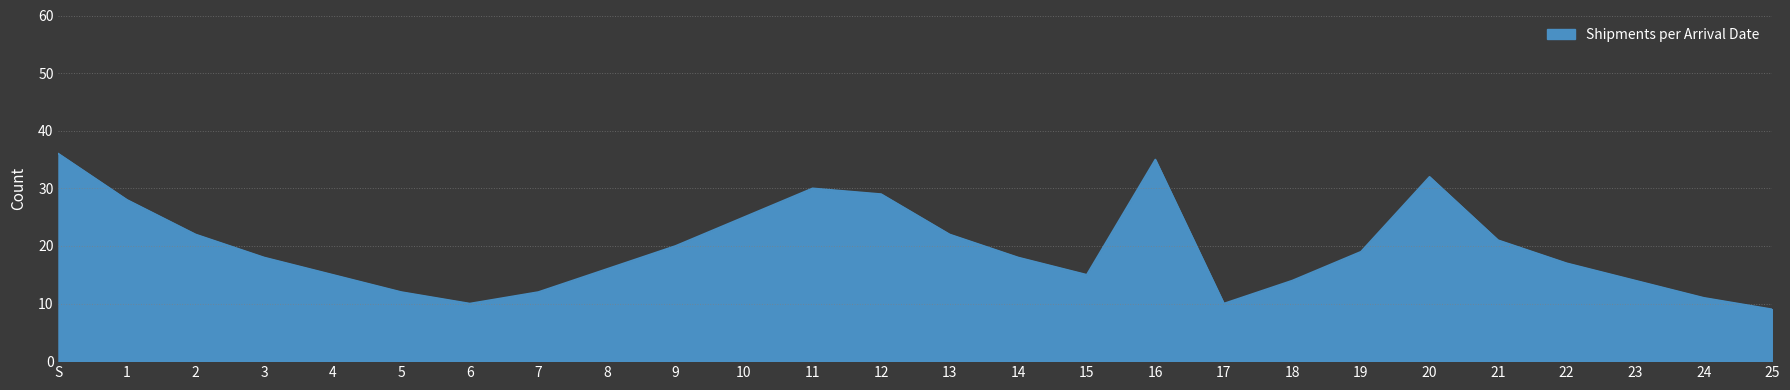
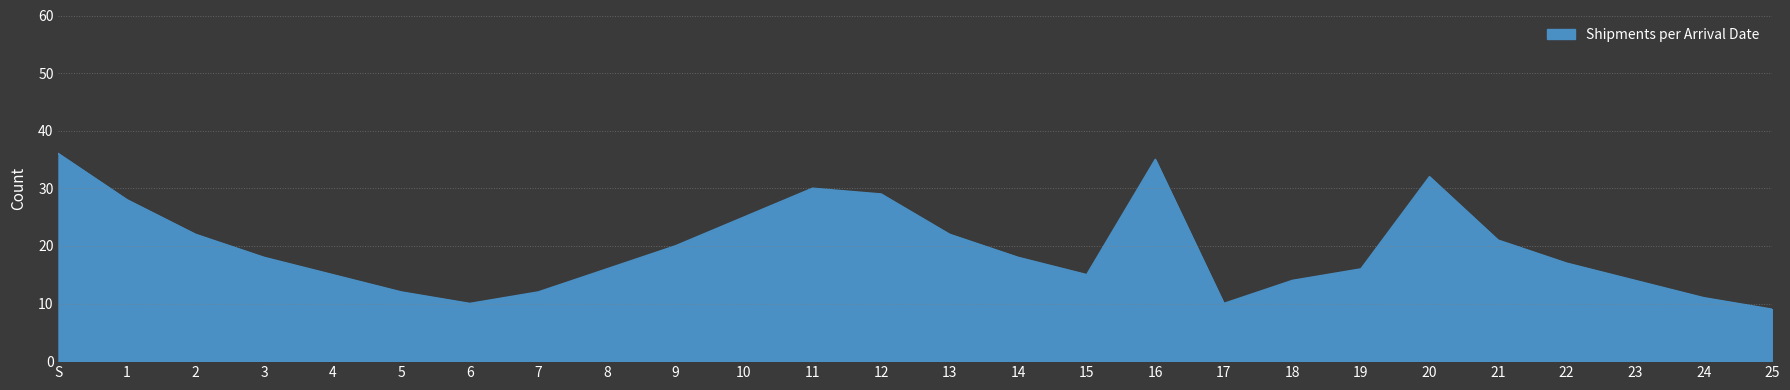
  {
    "S": 36,
    "1": 28,
    "2": 22,
    "3": 18,
    "4": 15,
    "5": 12,
    "6": 10,
    "7": 12,
    "8": 16,
    "9": 20,
    "10": 25,
    "11": 30,
    "12": 29,
    "13": 22,
    "14": 18,
    "15": 15,
    "16": 35,
    "17": 10,
    "18": 14,
-   "19": 19,
+   "19": 16,
    "20": 32,
    "21": 21,
    "22": 17,
    "23": 14,
    "24": 11,
    "25": 9
  }
